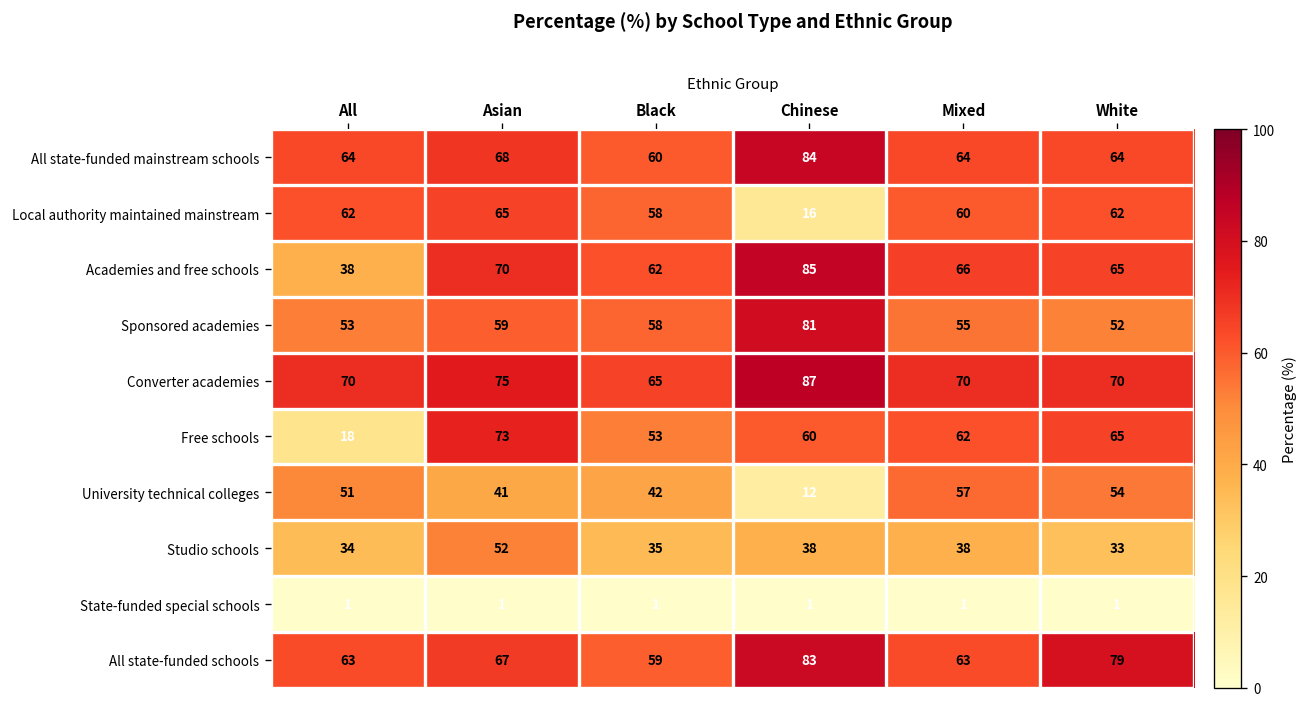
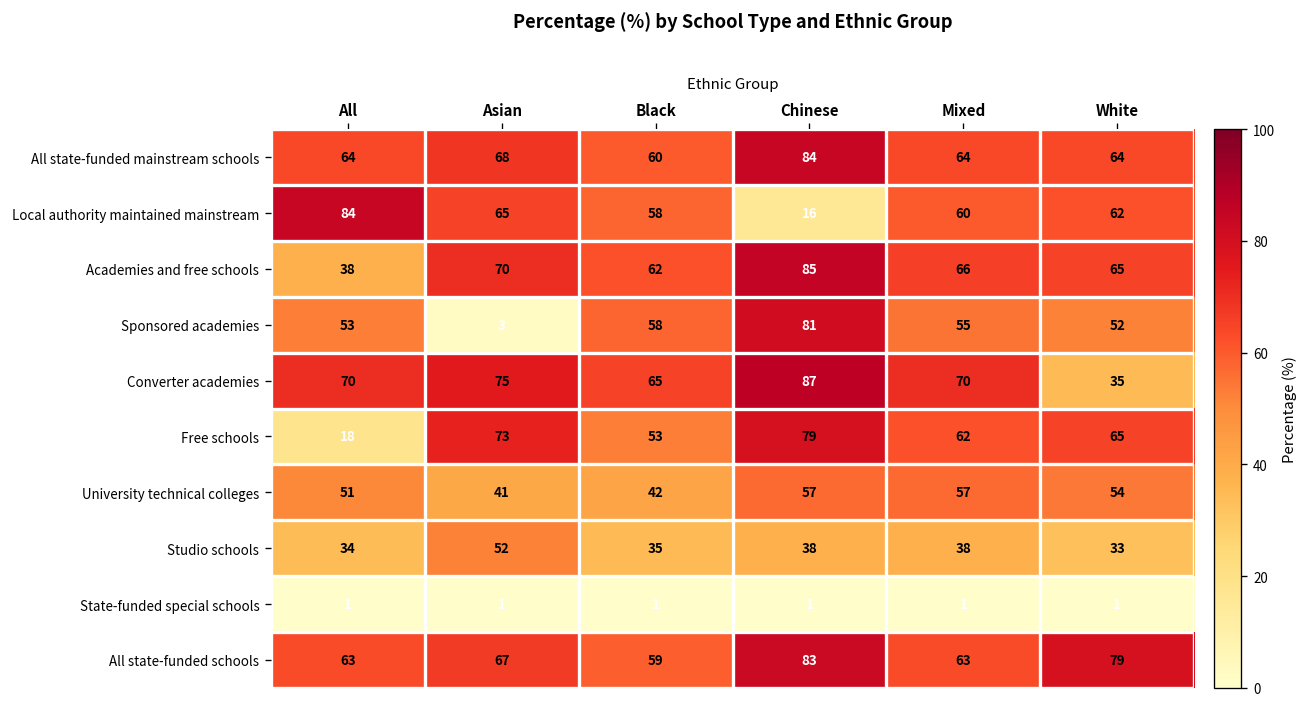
  {
    "All state-funded mainstream schools": {
      "All": 64,
      "Asian": 68,
      "Black": 60,
      "Chinese": 84,
      "Mixed": 64,
      "White": 64
    },
    "Local authority maintained mainstream": {
-     "All": 62,
+     "All": 84,
      "Asian": 65,
      "Black": 58,
      "Chinese": 16,
      "Mixed": 60,
      "White": 62
    },
    "Academies and free schools": {
      "All": 38,
      "Asian": 70,
      "Black": 62,
      "Chinese": 85,
      "Mixed": 66,
      "White": 65
    },
    "Sponsored academies": {
      "All": 53,
-     "Asian": 59,
+     "Asian": 3,
      "Black": 58,
      "Chinese": 81,
      "Mixed": 55,
      "White": 52
    },
    "Converter academies": {
      "All": 70,
      "Asian": 75,
      "Black": 65,
      "Chinese": 87,
      "Mixed": 70,
-     "White": 70
+     "White": 35
    },
    "Free schools": {
      "All": 18,
      "Asian": 73,
      "Black": 53,
-     "Chinese": 60,
+     "Chinese": 79,
      "Mixed": 62,
      "White": 65
    },
    "University technical colleges": {
      "All": 51,
      "Asian": 41,
      "Black": 42,
-     "Chinese": 12,
+     "Chinese": 57,
      "Mixed": 57,
      "White": 54
    },
    "Studio schools": {
      "All": 34,
      "Asian": 52,
      "Black": 35,
      "Chinese": 38,
      "Mixed": 38,
      "White": 33
    },
    "State-funded special schools": {
      "All": 1,
      "Asian": 1,
      "Black": 1,
      "Chinese": 1,
      "Mixed": 1,
      "White": 1
    },
    "All state-funded schools": {
      "All": 63,
      "Asian": 67,
      "Black": 59,
      "Chinese": 83,
      "Mixed": 63,
      "White": 79
    }
  }
